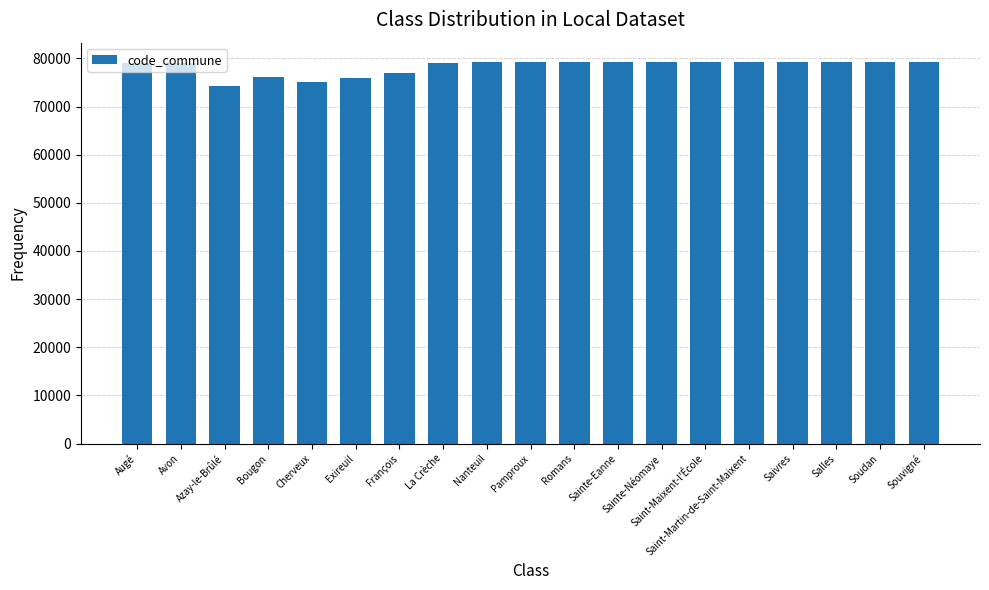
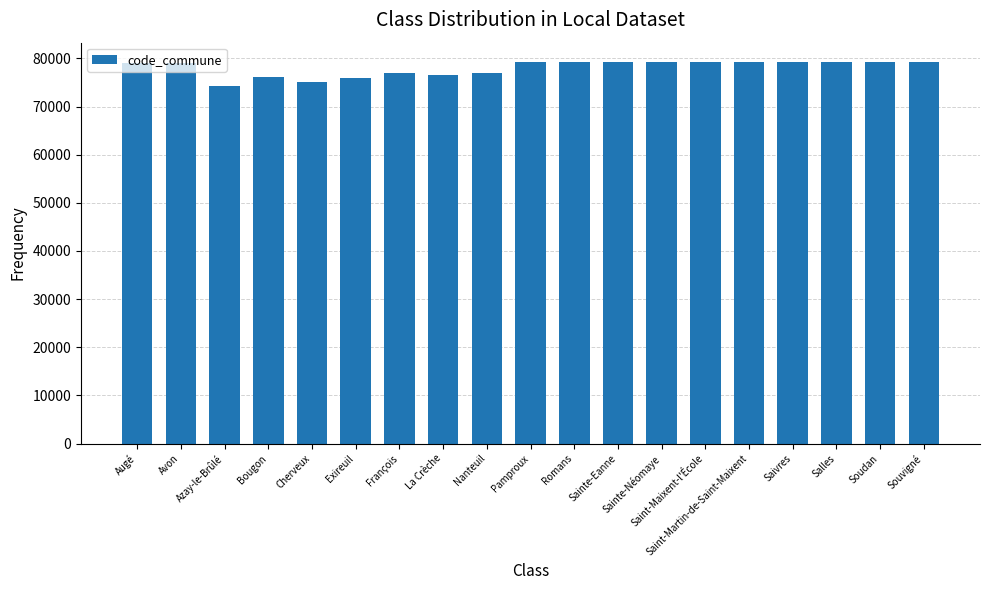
  {
    "Azay-le-Brûlé": 74000,
    "Bougon": 76000,
    "Cherveux": 75000,
    "Exireuil": 76000,
    "François": 77000,
-   "La Crèche": 79000,
-   "Nanteuil": 79000,
+   "La Crèche": 77000,
+   "Nanteuil": 77000,
    "Pamproux": 79000,
    "Romans": 79000,
    "Sainte-Eanne": 79000,
    "Sainte-Néomaye": 79000,
    "Saint-Maixent-l'École": 79000,
    "Saint-Martin-de-Saint-Maixent": 79000,
    "Saivres": 79000,
    "Salles": 79000,
    "Soudan": 79000,
    "Souvigné": 79000
  }
